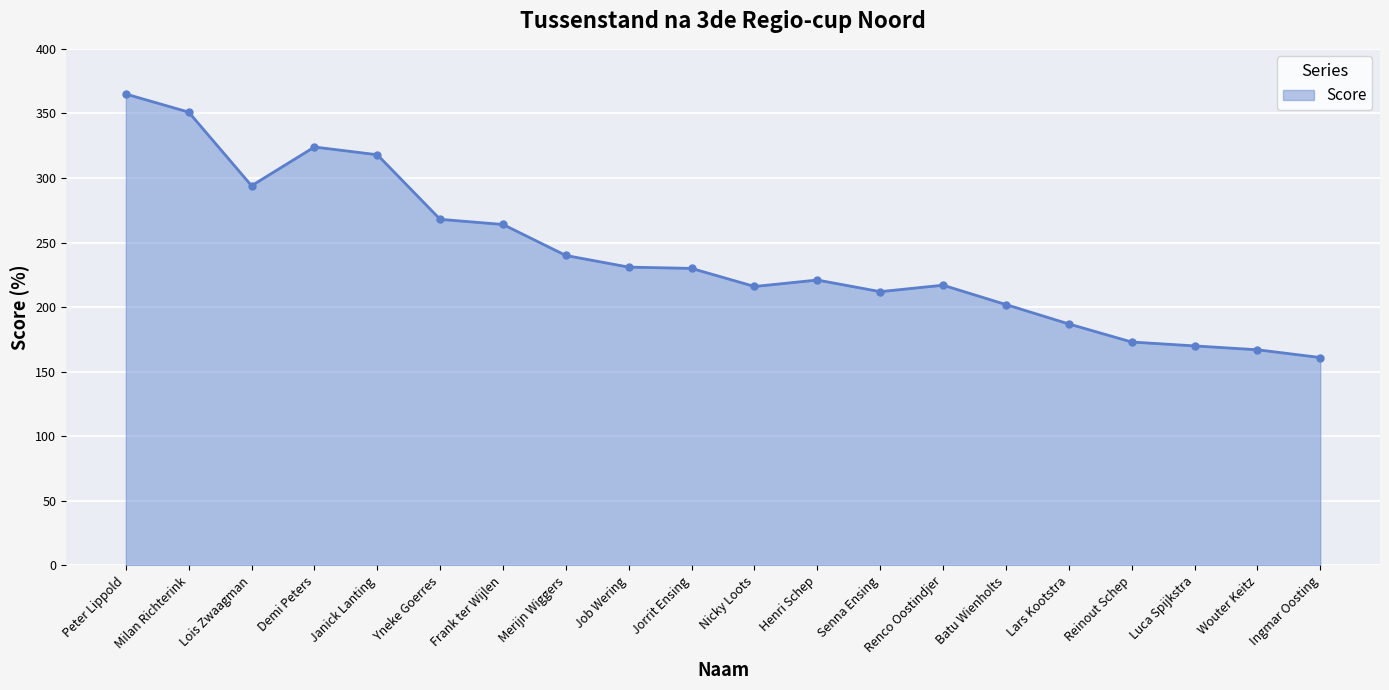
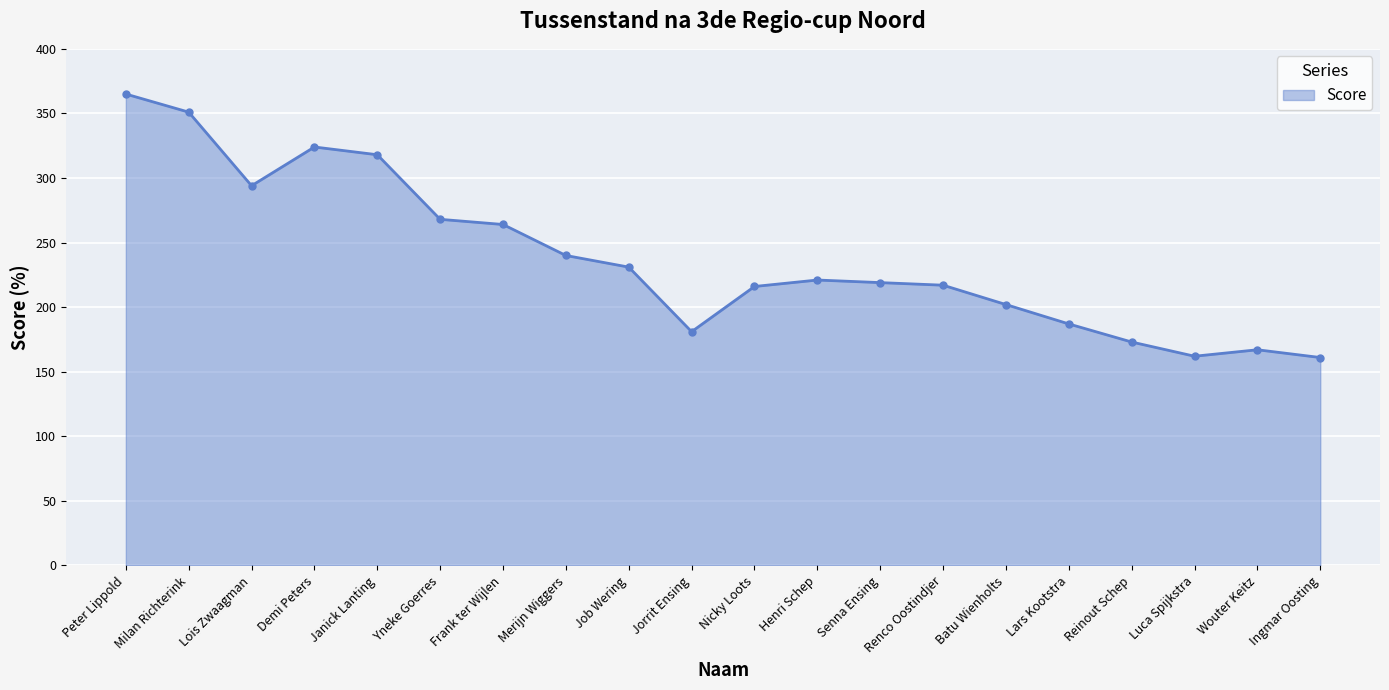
  {
    "Peter Lippold": 365,
    "Milan Richterink": 351,
    "Lois Zwaagman": 294,
    "Demi Peters": 324,
    "Janick Lanting": 318,
    "Yneke Goerres": 268,
    "Frank ter Wijlen": 264,
    "Merijn Wiggers": 240,
    "Job Wering": 231,
-   "Jorrit Ensing": 230,
+   "Jorrit Ensing": 181,
    "Nicky Loots": 216,
    "Henri Schep": 221,
-   "Senna Ensing": 212,
+   "Senna Ensing": 219,
    "Renco Oostindjer": 217,
    "Batu Wienholts": 202,
    "Lars Kootstra": 187,
    "Reinout Schep": 173,
-   "Luca Spijkstra": 170,
+   "Luca Spijkstra": 162,
    "Wouter Keitz": 167,
    "Ingmar Oosting": 161
  }
